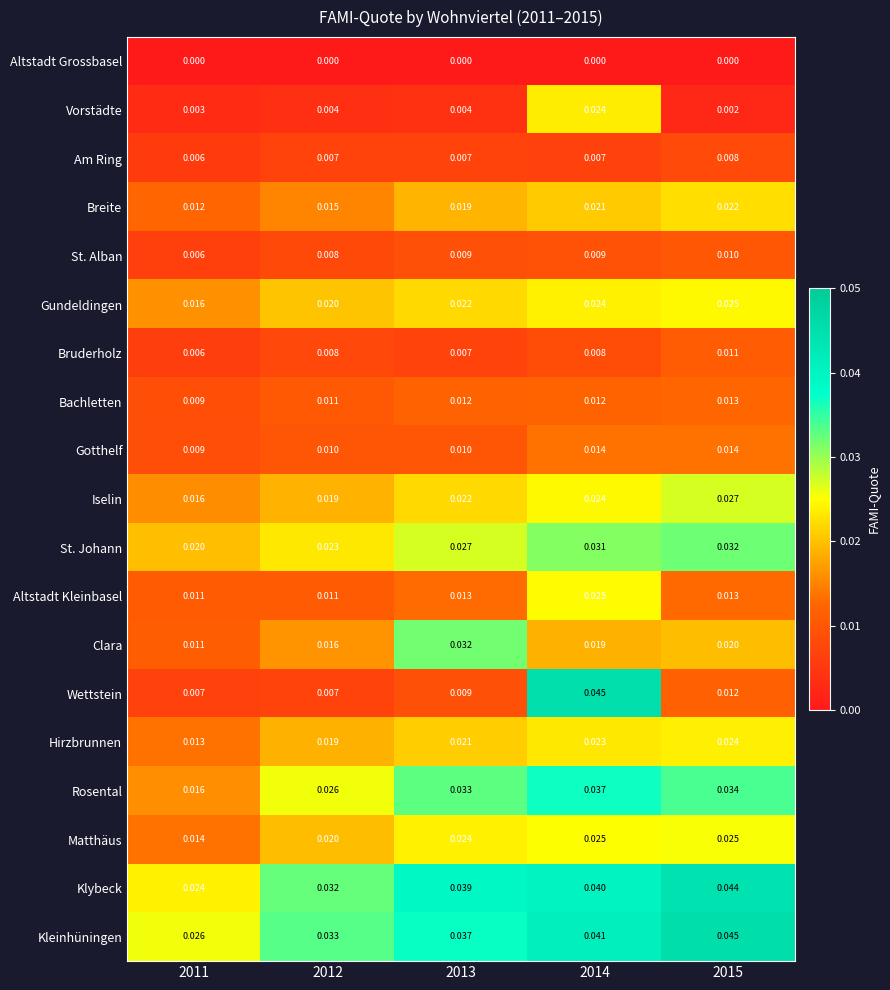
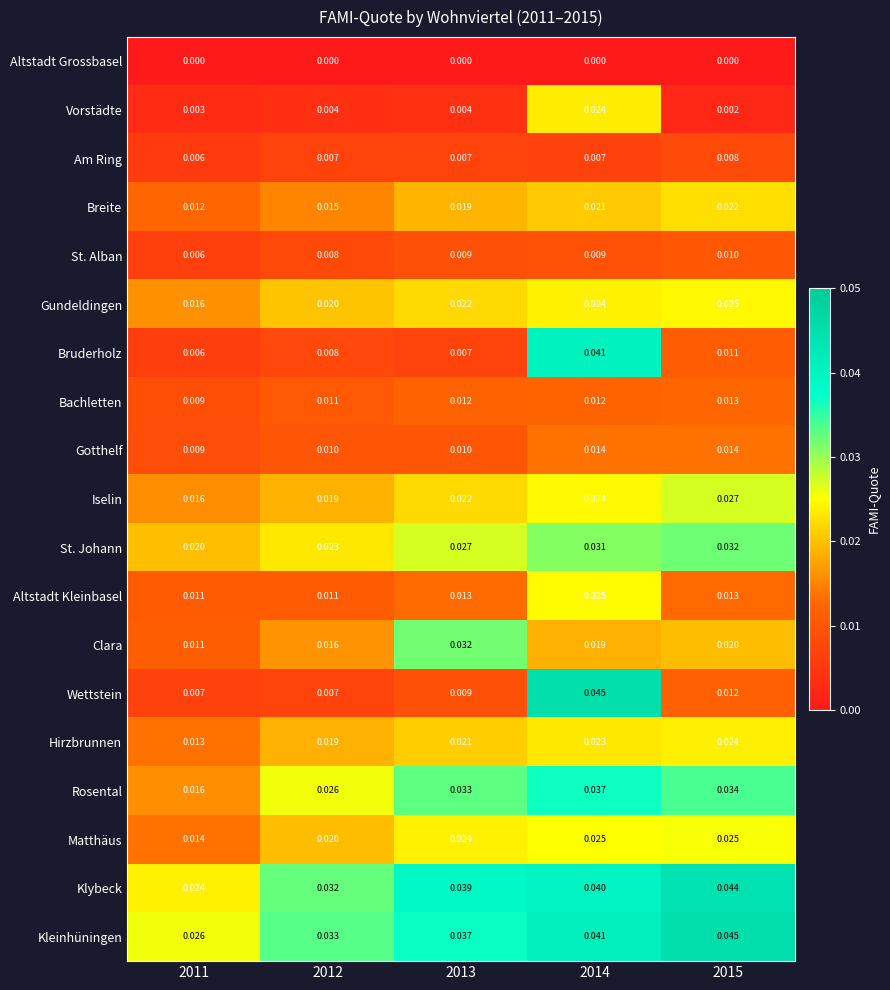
  {
    "Altstadt Grossbasel": {
      "2011": 0.000,
      "2012": 0.000,
      "2013": 0.000,
      "2014": 0.000,
      "2015": 0.000
    },
    "Vorstädte": {
      "2011": 0.003,
      "2012": 0.004,
      "2013": 0.004,
      "2014": 0.024,
      "2015": 0.002
    },
    "Am Ring": {
      "2011": 0.006,
      "2012": 0.007,
      "2013": 0.007,
      "2014": 0.007,
      "2015": 0.008
    },
    "Breite": {
      "2011": 0.012,
      "2012": 0.015,
      "2013": 0.019,
      "2014": 0.021,
      "2015": 0.022
    },
    "St. Alban": {
      "2011": 0.006,
      "2012": 0.008,
      "2013": 0.009,
      "2014": 0.009,
      "2015": 0.010
    },
    "Gundeldingen": {
      "2011": 0.016,
      "2012": 0.020,
      "2013": 0.022,
      "2014": 0.024,
      "2015": 0.025
    },
    "Bruderholz": {
      "2011": 0.006,
      "2012": 0.008,
      "2013": 0.007,
-     "2014": 0.008,
+     "2014": 0.041,
      "2015": 0.011
    },
    "Bachletten": {
      "2011": 0.009,
      "2012": 0.011,
      "2013": 0.012,
      "2014": 0.012,
      "2015": 0.013
    },
    "Gotthelf": {
      "2011": 0.009,
      "2012": 0.010,
      "2013": 0.010,
      "2014": 0.014,
      "2015": 0.014
    },
    "Iselin": {
      "2011": 0.016,
      "2012": 0.019,
      "2013": 0.022,
      "2014": 0.024,
      "2015": 0.027
    },
    "St. Johann": {
      "2011": 0.020,
      "2012": 0.023,
      "2013": 0.027,
      "2014": 0.031,
      "2015": 0.032
    },
    "Altstadt Kleinbasel": {
      "2011": 0.011,
      "2012": 0.011,
      "2013": 0.013,
      "2014": 0.025,
      "2015": 0.013
    },
    "Clara": {
      "2011": 0.011,
      "2012": 0.016,
      "2013": 0.032,
      "2014": 0.019,
      "2015": 0.020
    },
    "Wettstein": {
      "2011": 0.007,
      "2012": 0.007,
      "2013": 0.009,
      "2014": 0.045,
      "2015": 0.012
    },
    "Hirzbrunnen": {
      "2011": 0.013,
      "2012": 0.019,
      "2013": 0.021,
      "2014": 0.023,
      "2015": 0.024
    },
    "Rosental": {
      "2011": 0.016,
      "2012": 0.026,
      "2013": 0.033,
      "2014": 0.037,
      "2015": 0.034
    },
    "Matthäus": {
      "2011": 0.014,
      "2012": 0.020,
      "2013": 0.024,
      "2014": 0.025,
      "2015": 0.025
    },
    "Klybeck": {
      "2011": 0.024,
      "2012": 0.032,
      "2013": 0.039,
      "2014": 0.040,
      "2015": 0.044
    },
    "Kleinhüningen": {
      "2011": 0.026,
      "2012": 0.033,
      "2013": 0.037,
      "2014": 0.041,
      "2015": 0.045
    }
  }
